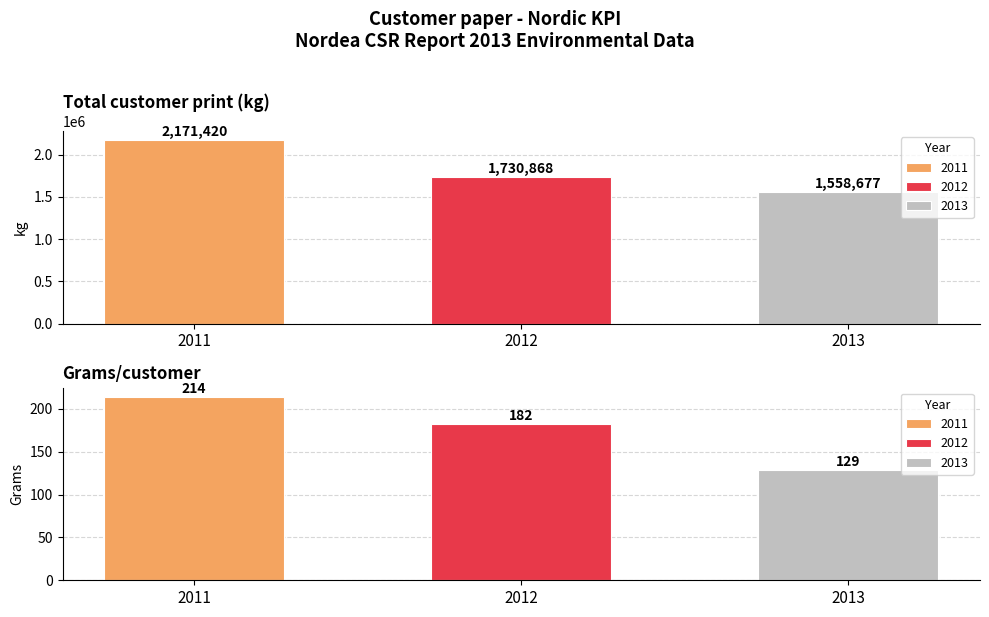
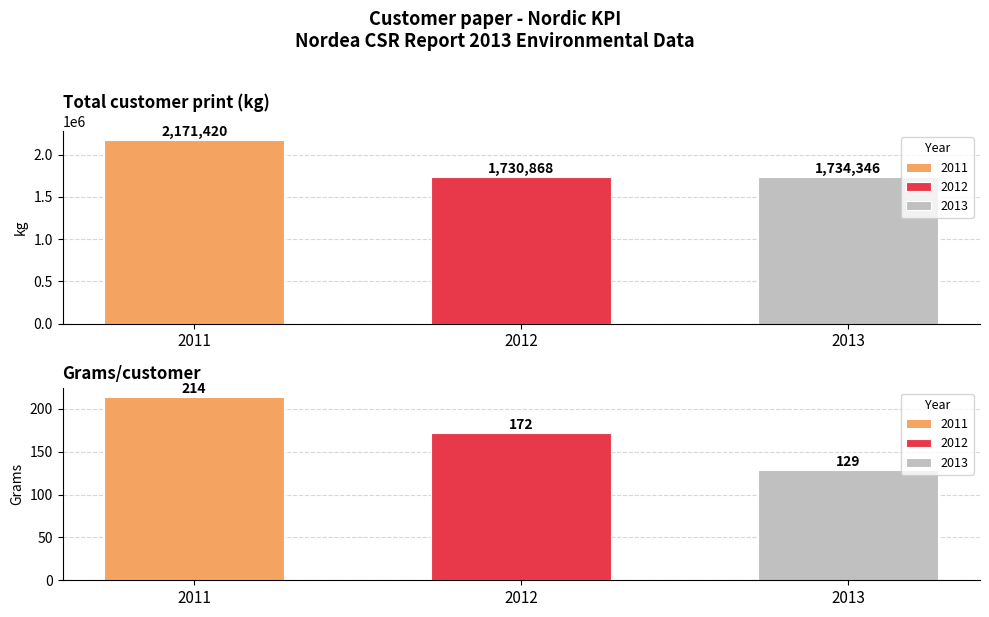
  {
    "Total customer print (kg)": {
      "2011": "2,171,420",
      "2012": "1,730,868",
-     "2013": "1,558,677"
+     "2013": "1,734,346"
    },
    "Grams/customer": {
      "2011": "214",
-     "2012": "182",
+     "2012": "172",
      "2013": "129"
    }
  }
